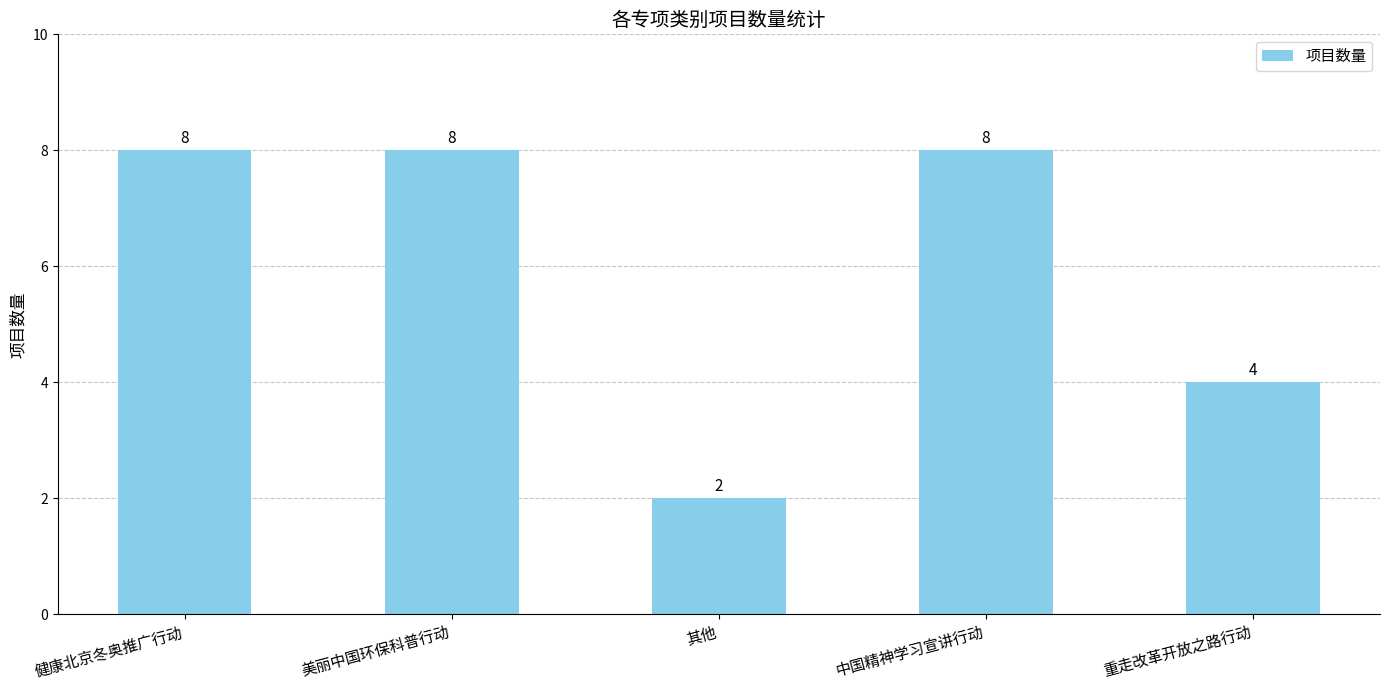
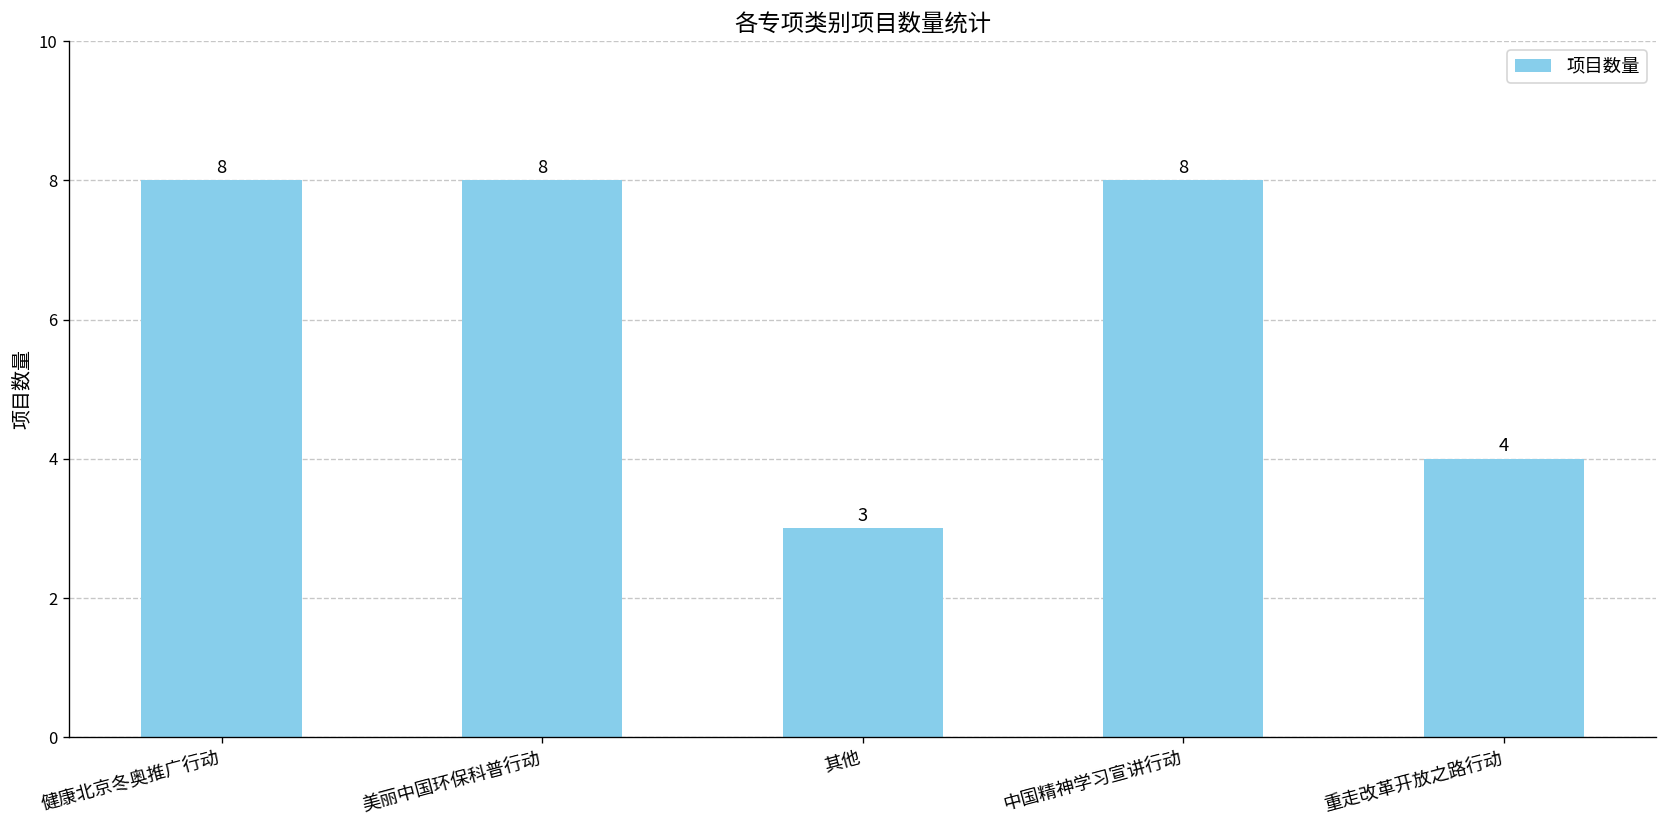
  {
    "健康北京冬奥推广行动": 8,
    "美丽中国环保科普行动": 8,
-   "其他": 2,
+   "其他": 3,
    "中国精神学习宣讲行动": 8,
    "重走改革开放之路行动": 4
  }
